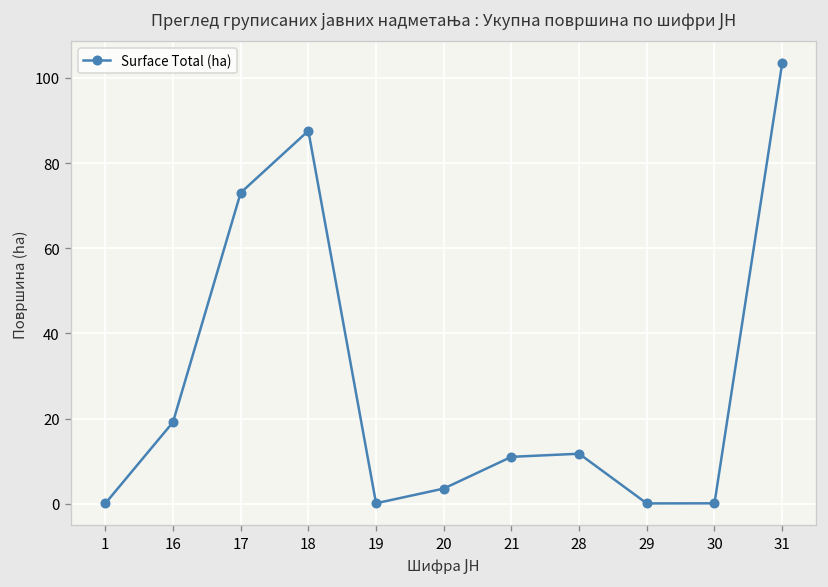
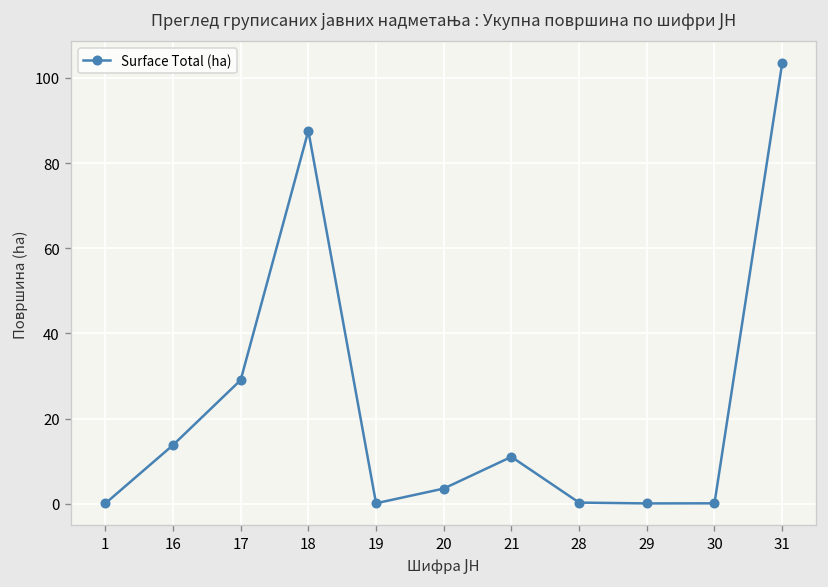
  {
    "1": 0,
-   "16": 19,
-   "17": 73,
+   "16": 14,
+   "17": 29,
    "18": 88,
    "19": 0,
    "20": 4,
    "21": 11,
-   "28": 12,
+   "28": 0,
    "29": 0,
    "30": 0,
    "31": 103
  }
